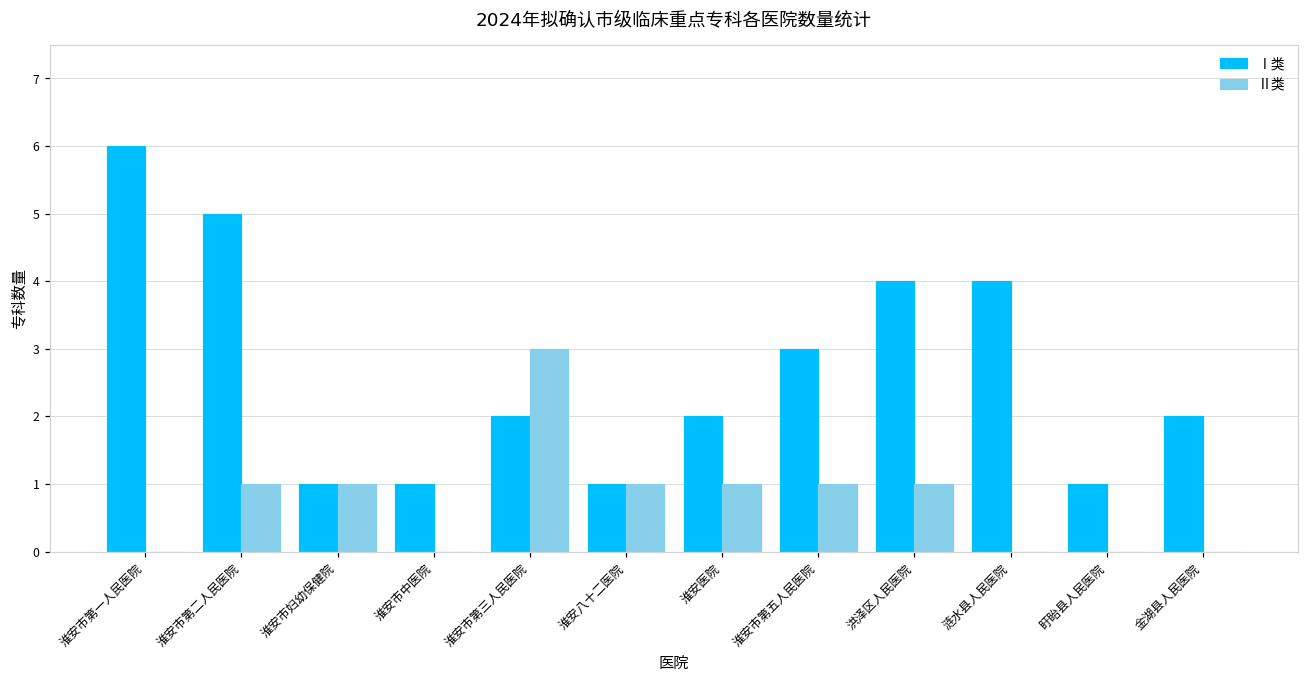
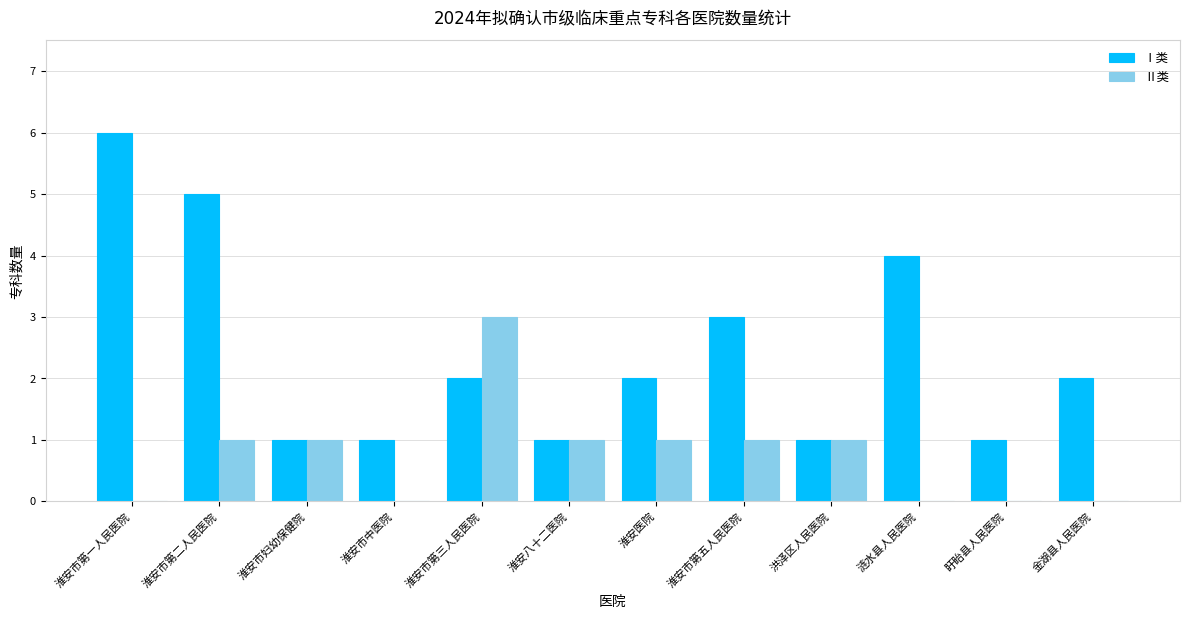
  {
    "Ⅰ类": {
      "淮安市第一人民医院": 6,
      "淮安市第二人民医院": 5,
      "淮安市妇幼保健院": 1,
      "淮安市中医院": 1,
      "淮安市第三人民医院": 2,
      "淮安八十二医院": 1,
      "淮安医院": 2,
      "淮安市第五人民医院": 3,
-     "洪泽区人民医院": 4,
+     "洪泽区人民医院": 1,
      "涟水县人民医院": 4,
      "盱眙县人民医院": 1,
      "金湖县人民医院": 2
    },
    "Ⅱ类": {
      "淮安市第一人民医院": 0,
      "淮安市第二人民医院": 1,
      "淮安市妇幼保健院": 1,
      "淮安市中医院": 0,
      "淮安市第三人民医院": 3,
      "淮安八十二医院": 1,
      "淮安医院": 1,
      "淮安市第五人民医院": 1,
      "洪泽区人民医院": 1,
      "涟水县人民医院": 0,
      "盱眙县人民医院": 0,
      "金湖县人民医院": 0
    }
  }
